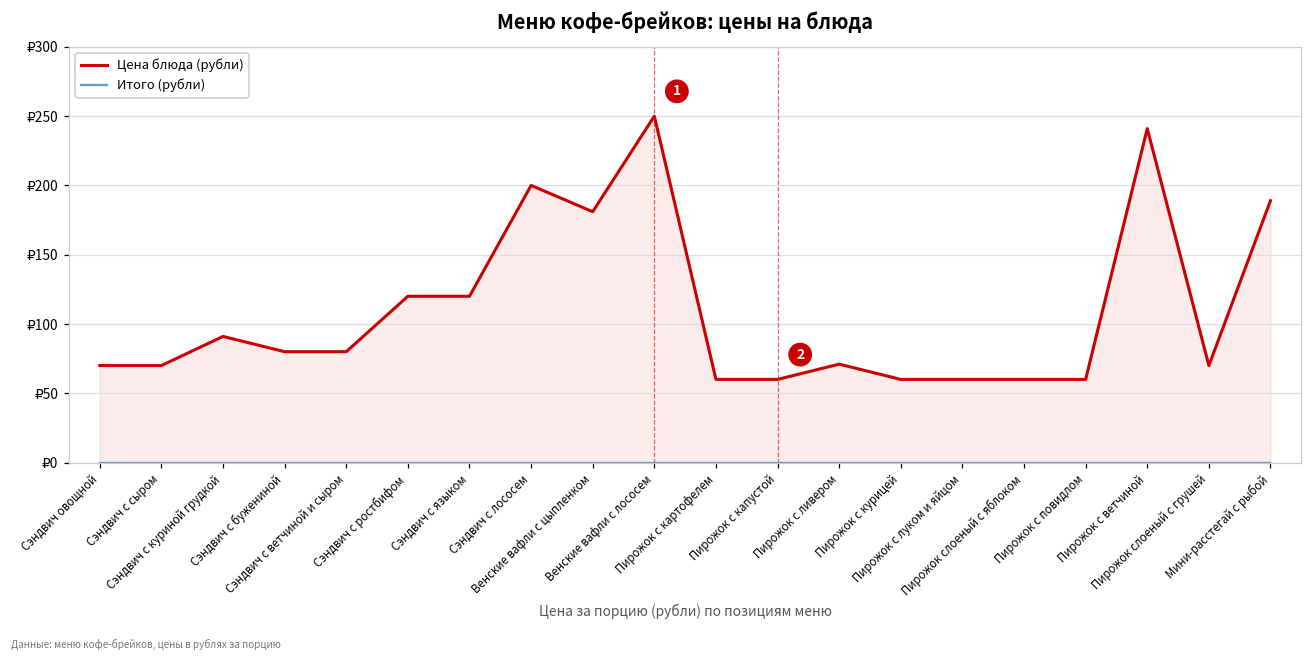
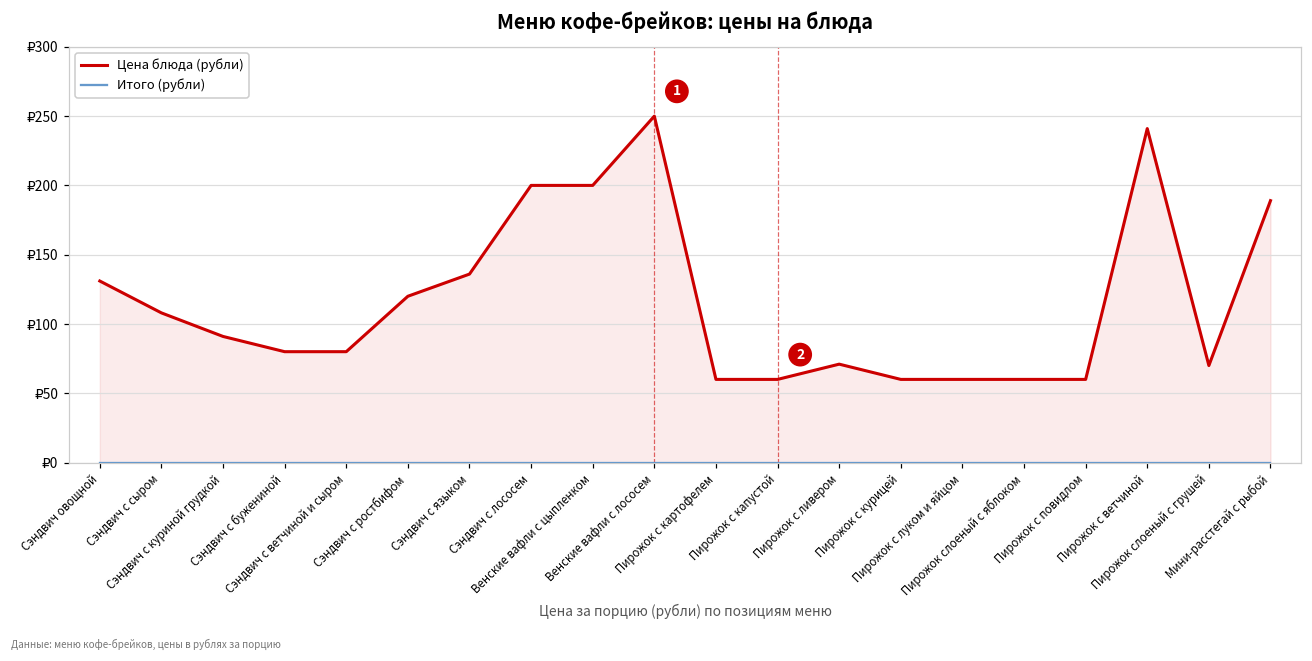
  {
    "Цена блюда (рубли)": {
-     "Сэндвич овощной": "₽70",
-     "Сэндвич с сыром": "₽70",
+     "Сэндвич овощной": "₽131",
+     "Сэндвич с сыром": "₽108",
      "Сэндвич с куриной грудкой": "₽91",
      "Сэндвич с бужениной": "₽80",
      "Сэндвич с ветчиной и сыром": "₽80",
      "Сэндвич с ростбифом": "₽120",
-     "Сэндвич с языком": "₽120",
+     "Сэндвич с языком": "₽136",
      "Сэндвич с лососем": "₽200",
-     "Венские вафли с цыпленком": "₽181",
+     "Венские вафли с цыпленком": "₽200",
      "Пирожок с картофелем": "₽60",
      "Пирожок с ливером": "₽71",
      "Пирожок с курицей": "₽60",
      "Пирожок с луком и яйцом": "₽60",
      "Пирожок слоеный с яблоком": "₽60",
      "Пирожок с повидлом": "₽60",
      "Пирожок с ветчиной": "₽241",
      "Пирожок слоеный с грушей": "₽70",
      "Мини-расстегай с рыбой": "₽189"
    },
    "Итого (рубли)": {
      "Сэндвич овощной": "₽0",
      "Сэндвич с сыром": "₽0",
      "Сэндвич с куриной грудкой": "₽0",
      "Сэндвич с бужениной": "₽0",
      "Сэндвич с ветчиной и сыром": "₽0",
      "Сэндвич с ростбифом": "₽0",
      "Сэндвич с языком": "₽0",
      "Сэндвич с лососем": "₽0",
      "Венские вафли с цыпленком": "₽0",
      "Венские вафли с лососем": "₽0",
      "Пирожок с картофелем": "₽0",
      "Пирожок с капустой": "₽0",
      "Пирожок с ливером": "₽0",
      "Пирожок с курицей": "₽0",
      "Пирожок с луком и яйцом": "₽0",
      "Пирожок слоеный с яблоком": "₽0",
      "Пирожок с повидлом": "₽0",
      "Пирожок с ветчиной": "₽0",
      "Пирожок слоеный с грушей": "₽0",
      "Мини-расстегай с рыбой": "₽0"
    }
  }
